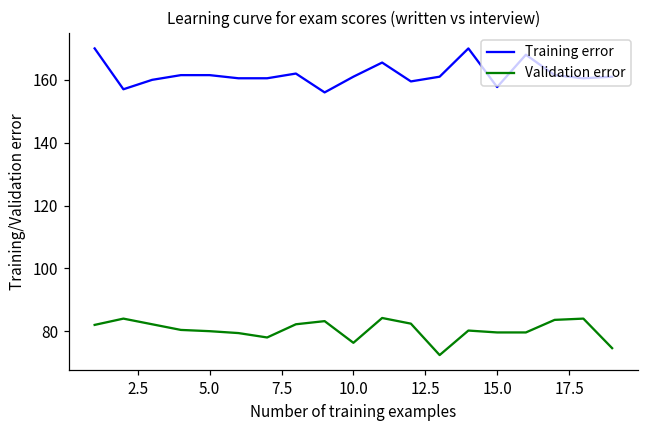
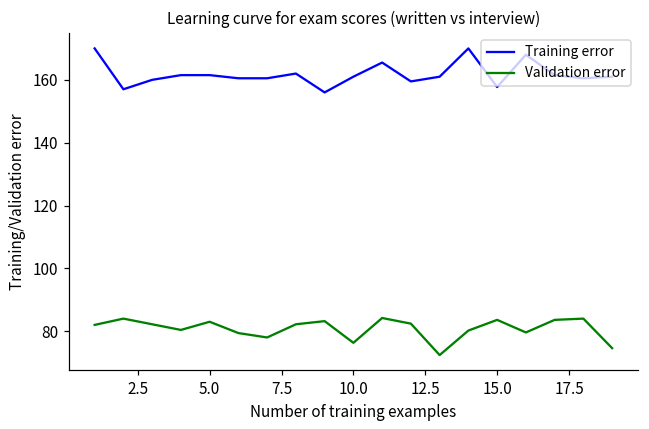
  {
    "Training error": {
      "5.0": 162,
      "10.0": 161,
      "15.0": 158
    },
    "Validation error": {
-     "5.0": 80,
+     "5.0": 83,
      "10.0": 76,
-     "15.0": 80
+     "15.0": 84
    }
  }
